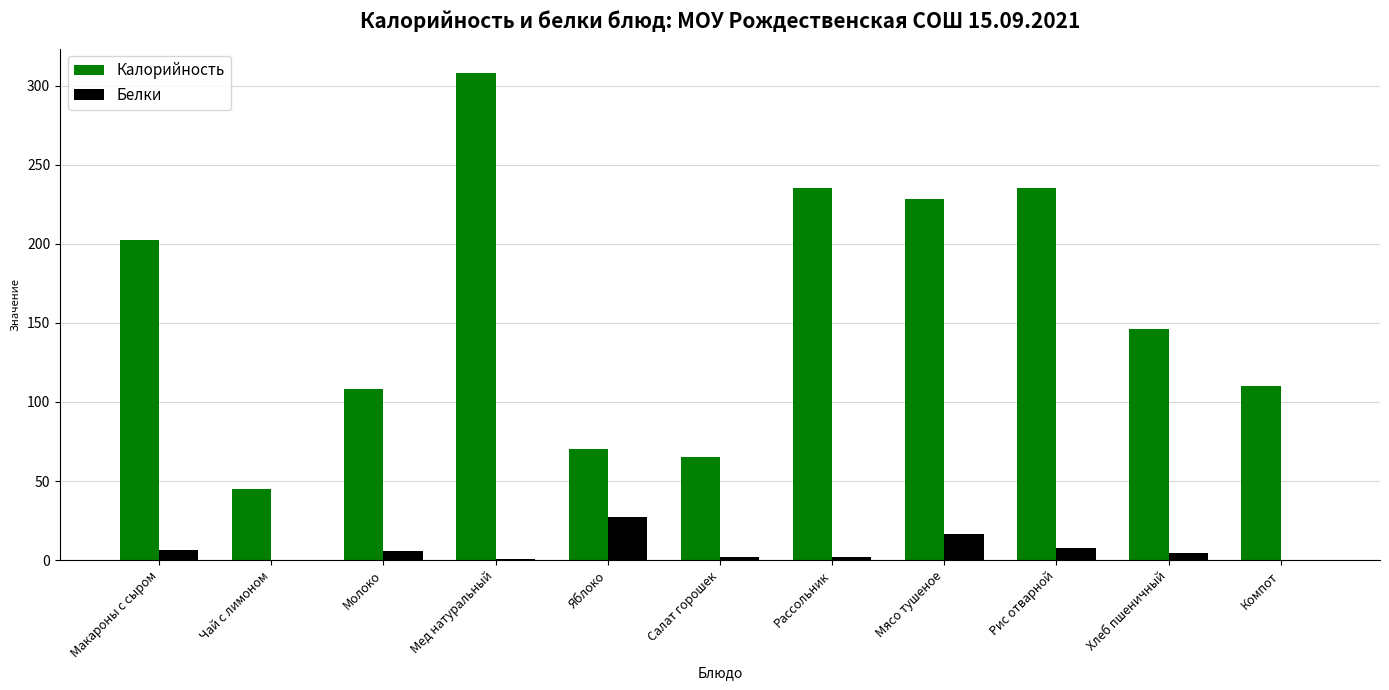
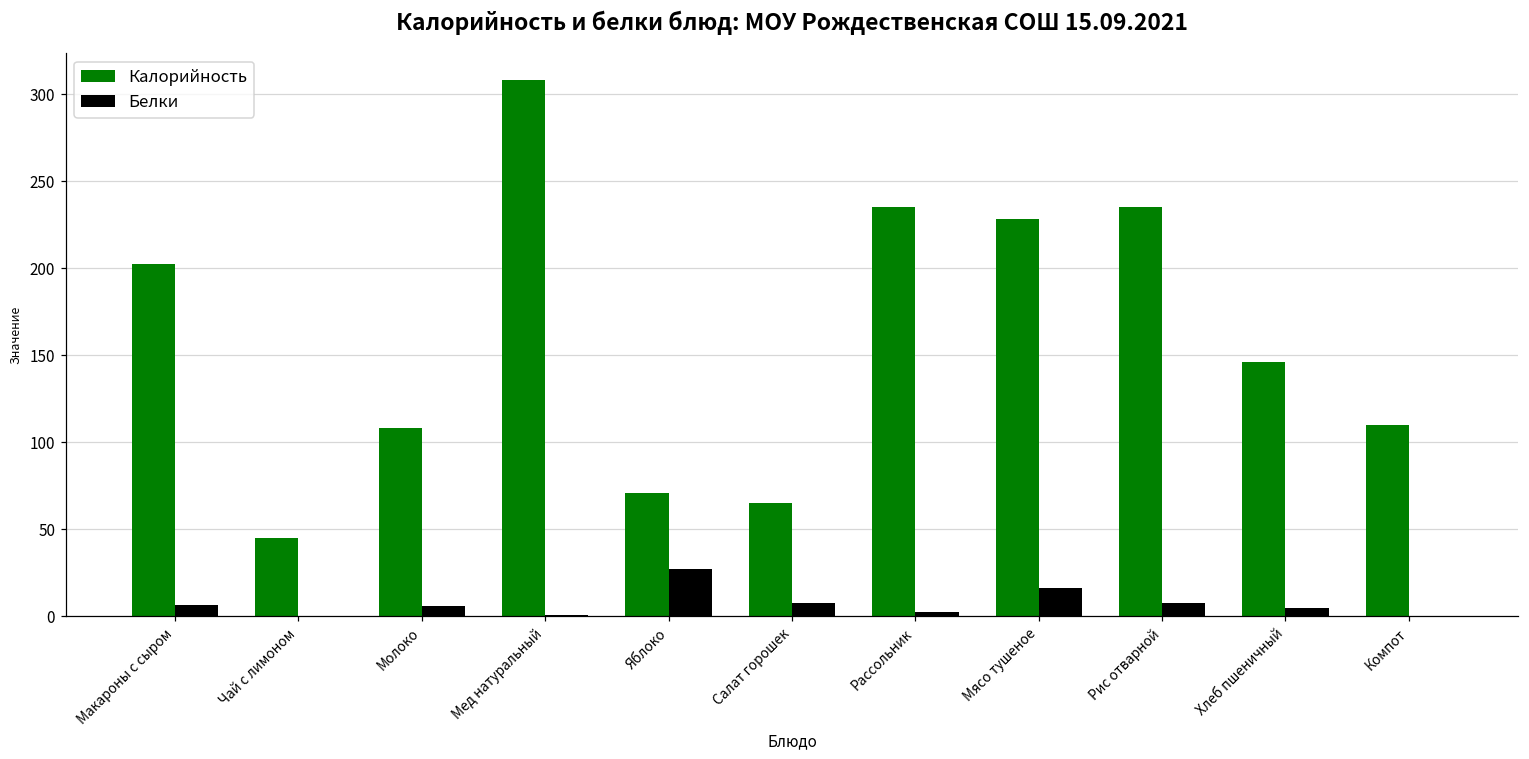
  {
    "Калорийность": {
      "Макароны с сыром": 202,
      "Чай с лимоном": 45,
      "Молоко": 108,
      "Мед натуральный": 308,
      "Яблоко": 71,
      "Салат горошек": 65,
      "Рассольник": 235,
      "Мясо тушеное": 228,
      "Рис отварной": 235,
      "Хлеб пшеничный": 146,
      "Компот": 110
    },
    "Белки": {
      "Макароны с сыром": 7,
      "Молоко": 6,
      "Яблоко": 27,
-     "Салат горошек": 2,
+     "Салат горошек": 7,
      "Рассольник": 2,
      "Мясо тушеное": 16,
      "Рис отварной": 7,
      "Хлеб пшеничный": 5
    }
  }
